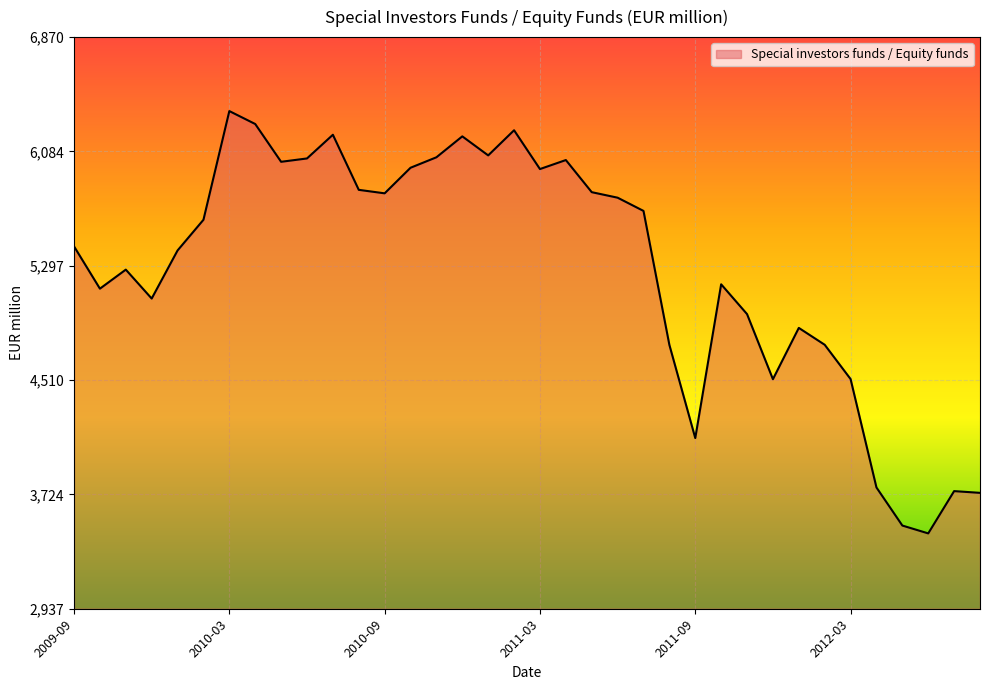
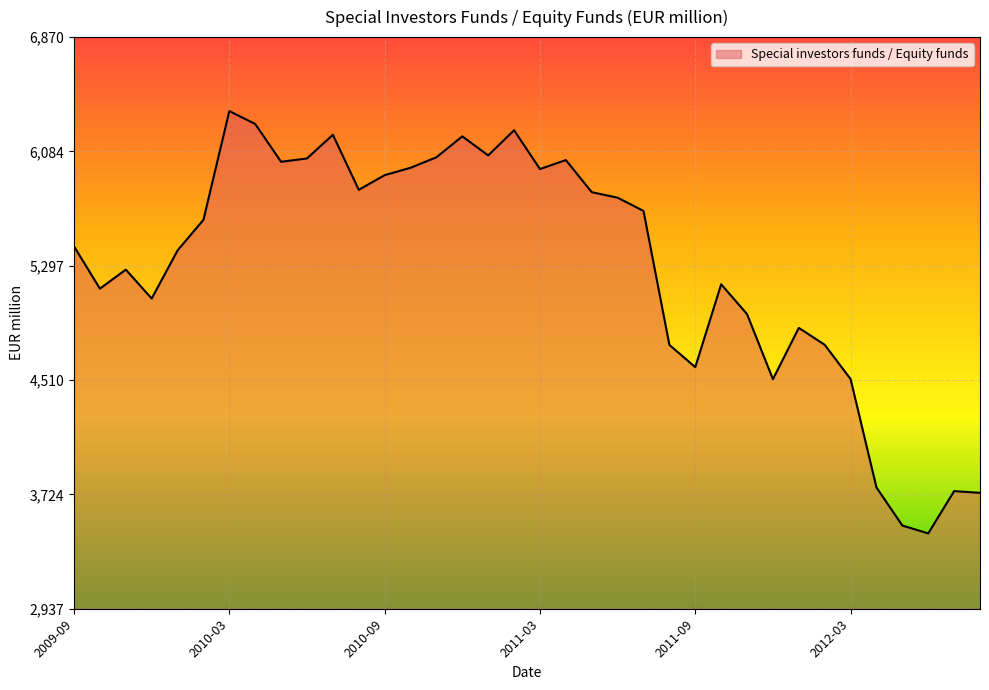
  {
    "2009-09": "5,430",
    "2010-03": "6,360",
-   "2010-09": "5,800",
+   "2010-09": "5,920",
    "2011-03": "5,960",
-   "2011-09": "4,110",
+   "2011-09": "4,600",
    "2012-03": "4,520"
  }
